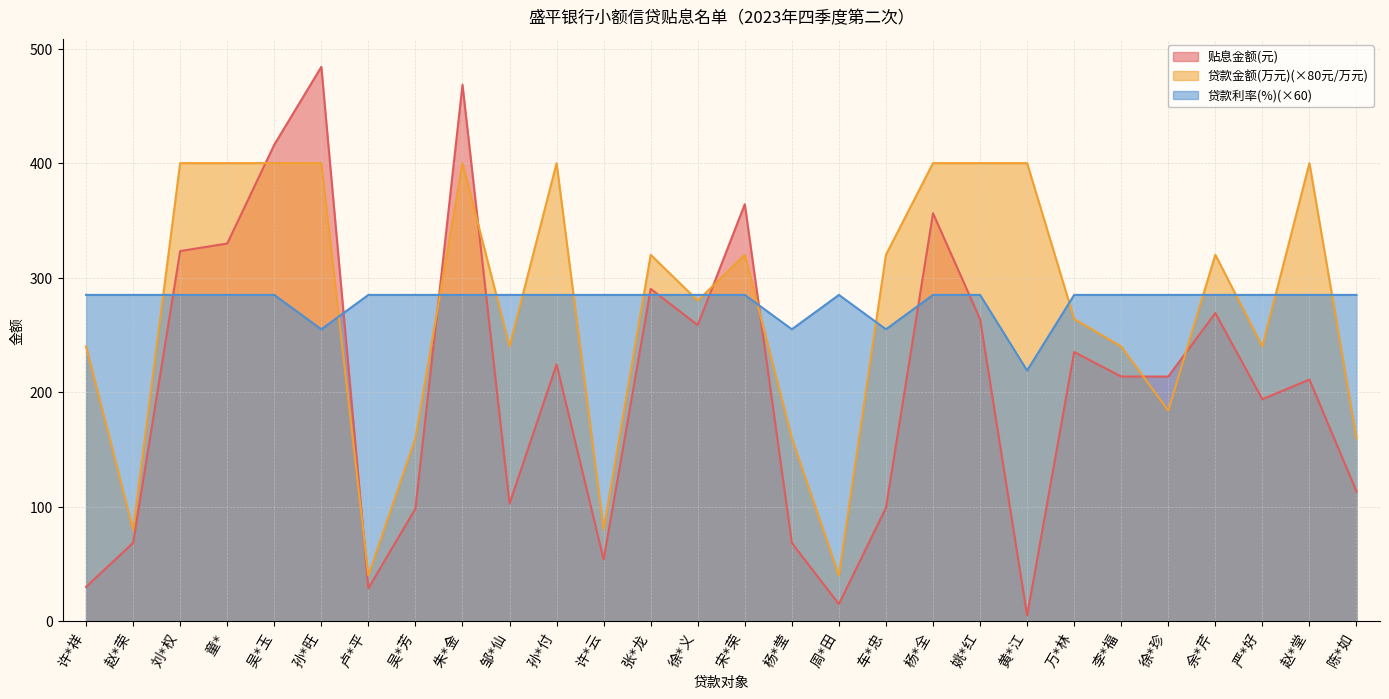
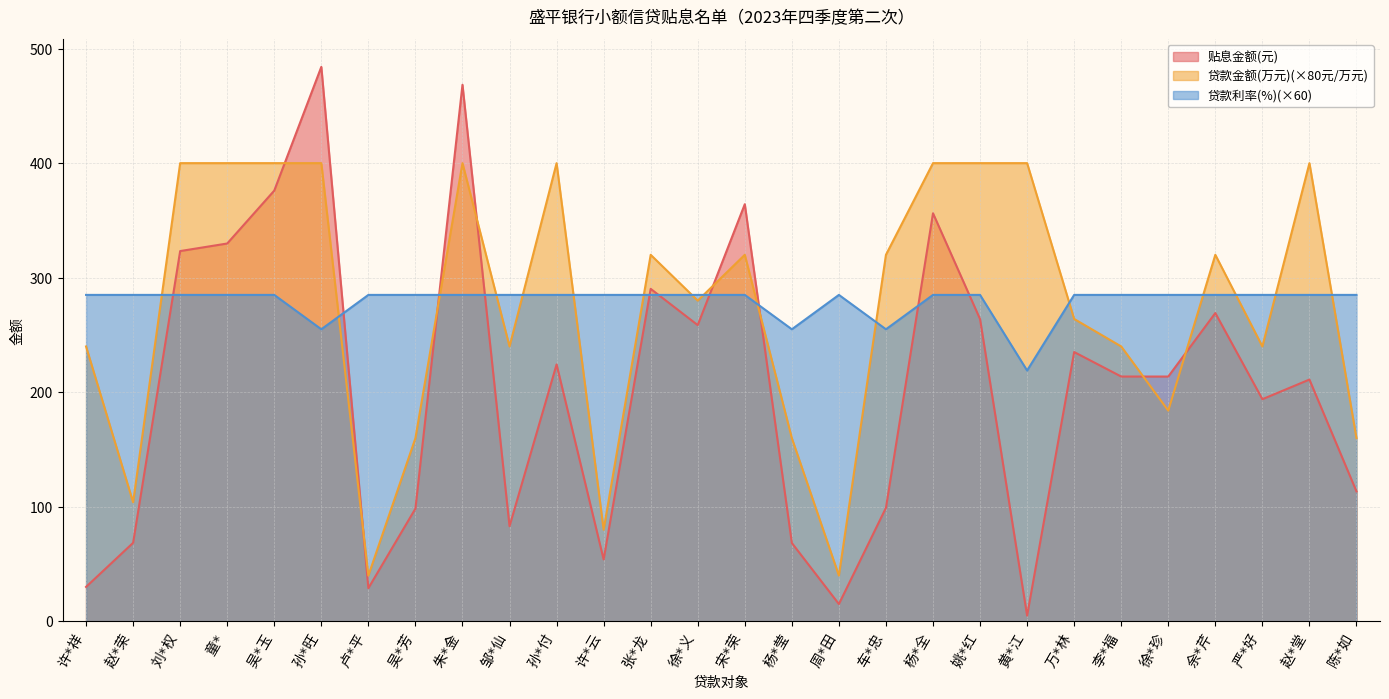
  {
    "贴息金额(元)": {
      "许*祥": 30,
      "赵*荣": 69,
      "刘*权": 323,
      "童*": 330,
-     "吴*玉": 416,
+     "吴*玉": 376,
      "孙*旺": 484,
      "卢*平": 29,
      "吴*芳": 98,
      "朱*金": 468,
-     "邹*仙": 103,
+     "邹*仙": 83,
      "孙*付": 224,
      "许*云": 54,
      "张*龙": 290,
      "徐*义": 259,
      "宋*荣": 364,
      "杨*莹": 68,
      "周*田": 15,
      "车*忠": 99,
      "杨*全": 356,
      "姚*红": 264,
      "黄*江": 5,
      "万*林": 235,
      "李*福": 214,
      "徐*珍": 214,
      "余*芹": 269,
      "严*好": 194,
      "赵*堂": 211,
      "陈*如": 113
    },
    "贷款金额(万元)(×80元/万元)": {
      "许*祥": 240,
-     "赵*荣": 80,
+     "赵*荣": 104,
      "刘*权": 400,
      "童*": 400,
      "吴*玉": 400,
      "孙*旺": 400,
      "卢*平": 40,
      "吴*芳": 160,
      "朱*金": 400,
      "邹*仙": 240,
      "孙*付": 400,
      "许*云": 80,
      "张*龙": 320,
      "徐*义": 280,
      "宋*荣": 320,
      "杨*莹": 160,
      "周*田": 40,
      "车*忠": 320,
      "杨*全": 400,
      "姚*红": 400,
      "黄*江": 400,
      "万*林": 264,
      "李*福": 240,
      "徐*珍": 184,
      "余*芹": 320,
      "严*好": 240,
      "赵*堂": 400,
      "陈*如": 160
    },
    "贷款利率(%)(×60)": {
      "许*祥": 285,
      "赵*荣": 285,
      "刘*权": 285,
      "童*": 285,
      "吴*玉": 285,
      "孙*旺": 255,
      "卢*平": 285,
      "吴*芳": 285,
      "朱*金": 285,
      "邹*仙": 285,
      "孙*付": 285,
      "许*云": 285,
      "张*龙": 285,
      "徐*义": 285,
      "宋*荣": 285,
      "杨*莹": 255,
      "周*田": 285,
      "车*忠": 255,
      "杨*全": 285,
      "姚*红": 285,
      "黄*江": 219,
      "万*林": 285,
      "李*福": 285,
      "徐*珍": 285,
      "余*芹": 285,
      "严*好": 285,
      "赵*堂": 285,
      "陈*如": 285
    }
  }
